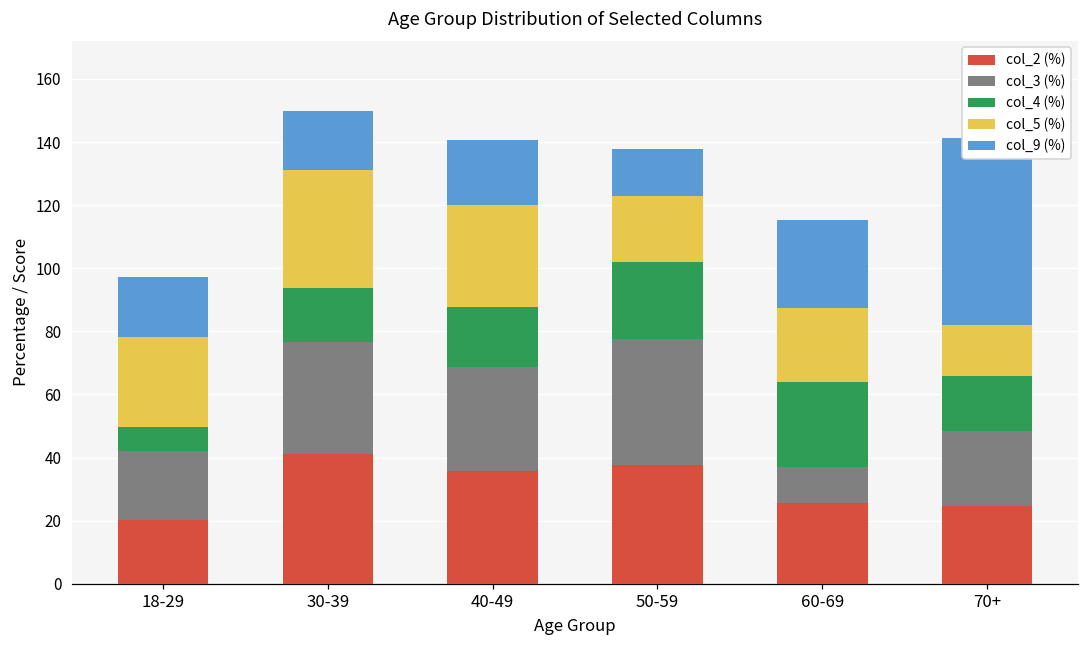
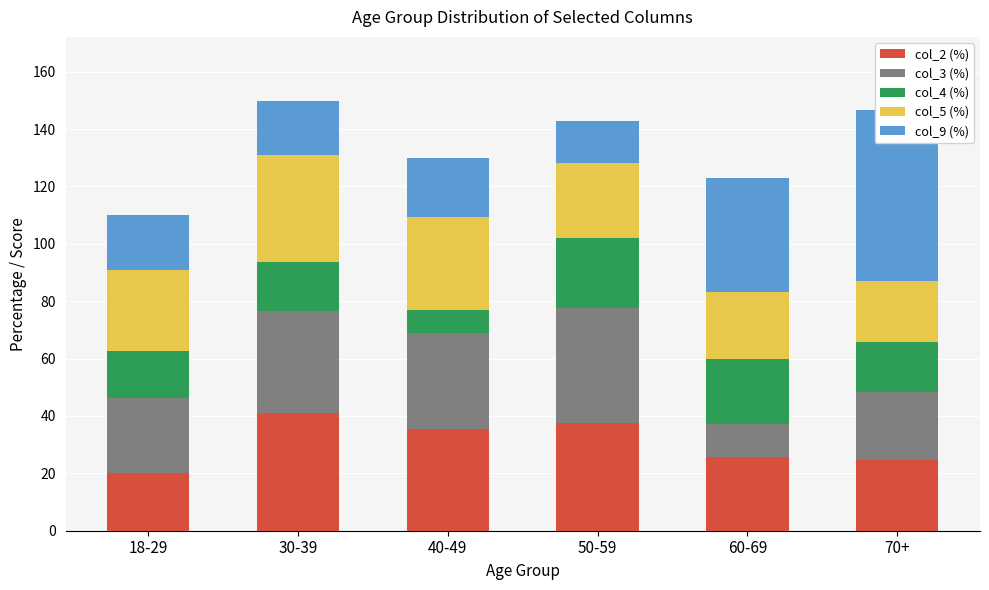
  {
    "col_2 (%)": {
      "18-29": 20,
      "30-39": 41,
      "40-49": 36,
      "50-59": 38,
      "60-69": 26,
      "70+": 25
    },
    "col_3 (%)": {
-     "18-29": 22,
+     "18-29": 26,
      "30-39": 36,
      "40-49": 33,
      "50-59": 40,
      "60-69": 11,
      "70+": 24
    },
    "col_4 (%)": {
-     "18-29": 8,
+     "18-29": 16,
      "30-39": 17,
-     "40-49": 19,
+     "40-49": 8,
      "50-59": 24,
-     "60-69": 27,
+     "60-69": 23,
      "70+": 17
    },
    "col_5 (%)": {
      "18-29": 29,
      "30-39": 37,
      "40-49": 32,
-     "50-59": 21,
+     "50-59": 26,
      "60-69": 24,
-     "70+": 16
+     "70+": 22
    },
    "col_9 (%)": {
      "18-29": 19,
      "30-39": 19,
      "40-49": 21,
      "50-59": 15,
-     "60-69": 28
+     "60-69": 40
    }
  }
